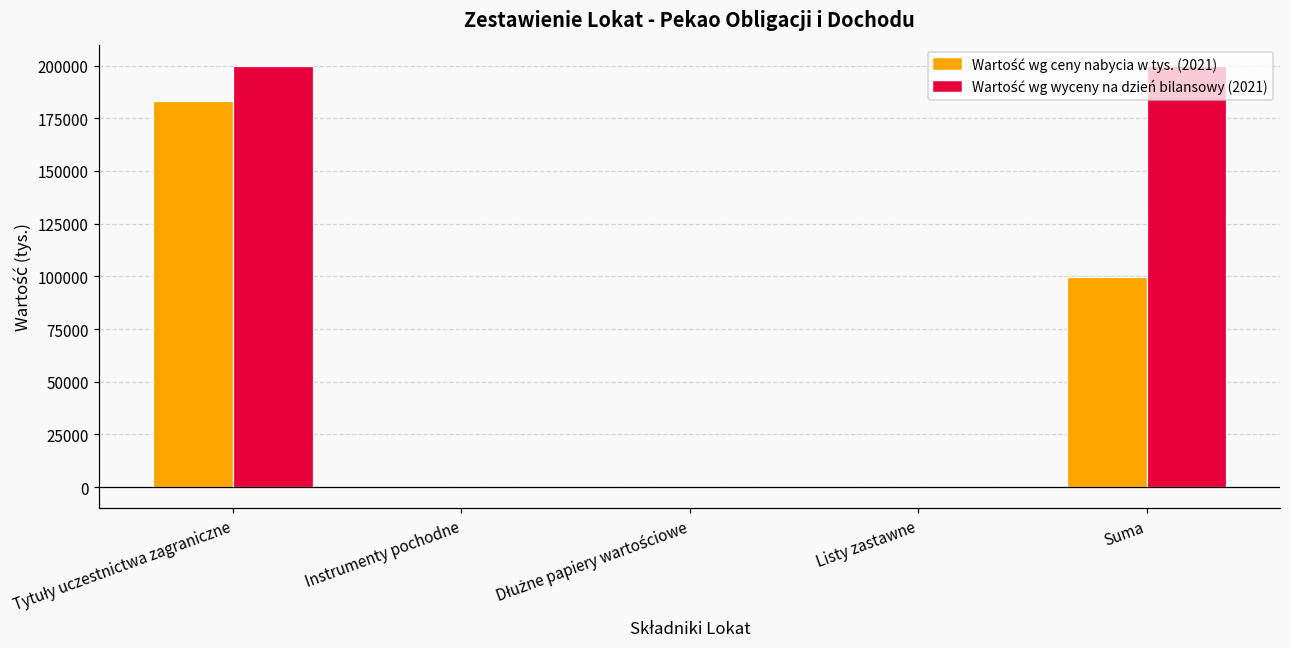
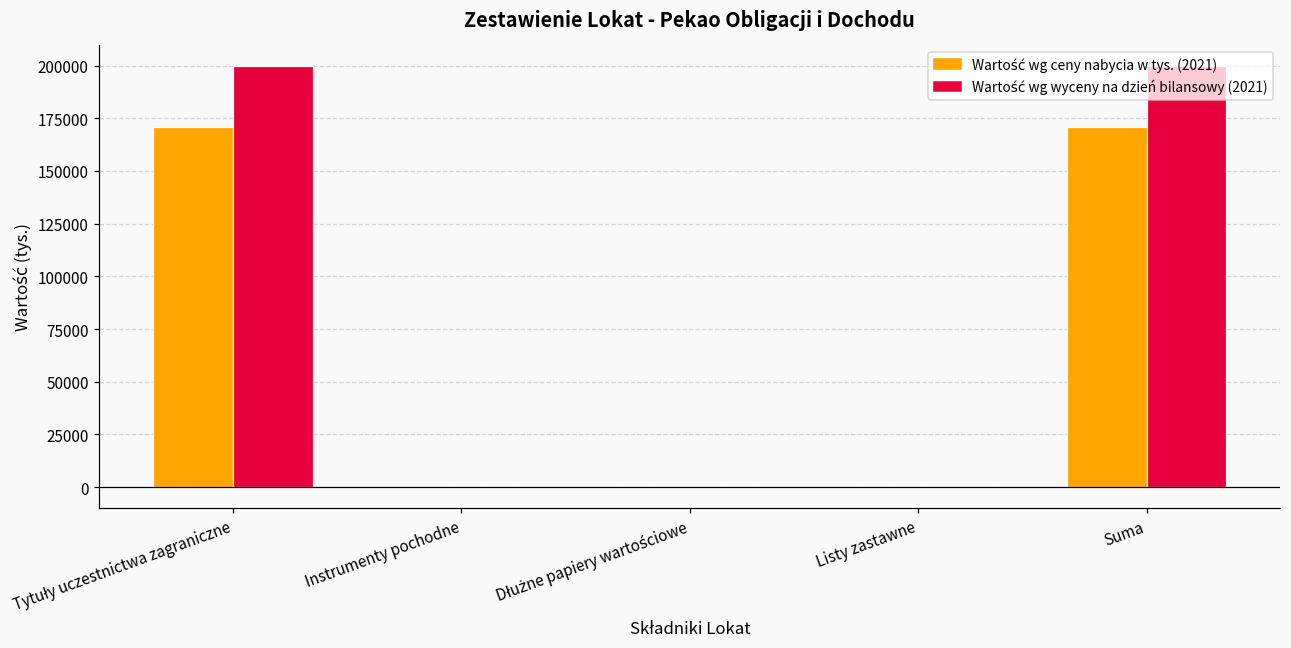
  {
    "Wartość wg ceny nabycia w tys. (2021)": {
-     "Tytuły uczestnictwa zagraniczne": 183000,
+     "Tytuły uczestnictwa zagraniczne": 171000,
      "Instrumenty pochodne": 0,
      "Dłużne papiery wartościowe": 0,
      "Listy zastawne": 0,
-     "Suma": 100000
+     "Suma": 171000
    },
    "Wartość wg wyceny na dzień bilansowy (2021)": {
      "Tytuły uczestnictwa zagraniczne": 200000,
      "Dłużne papiery wartościowe": 0,
      "Listy zastawne": 0
    }
  }
